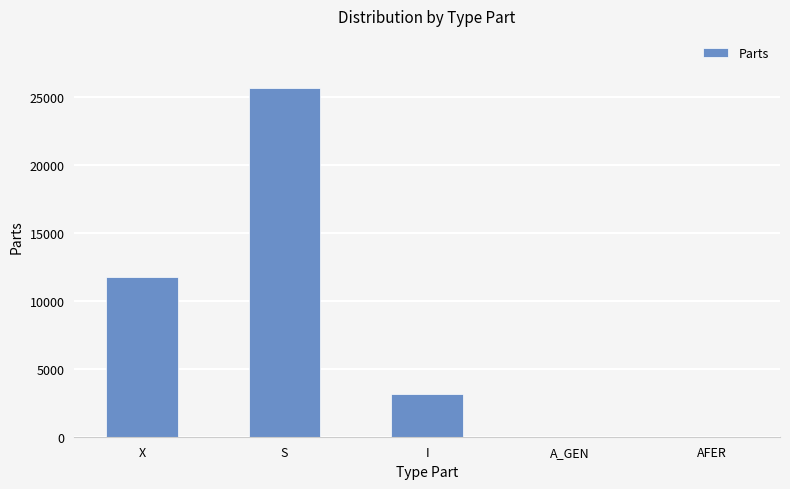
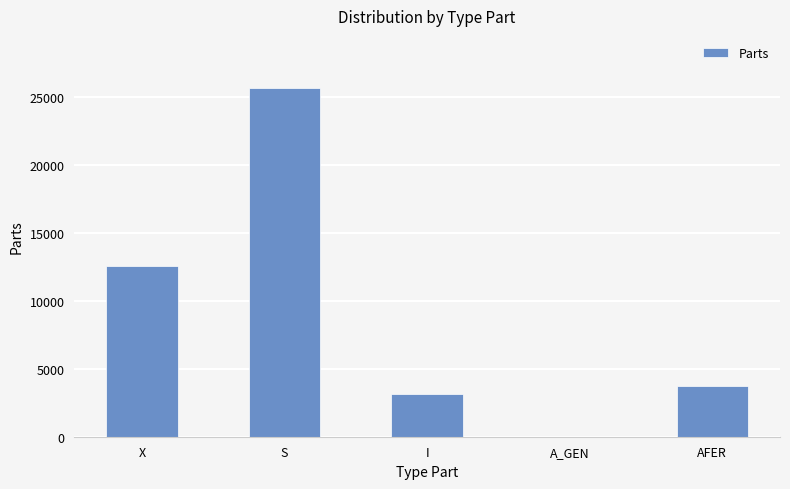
  {
-   "X": 11700,
+   "X": 12500,
    "S": 25600,
    "I": 3200,
-   "AFER": 0
+   "AFER": 3700
  }
